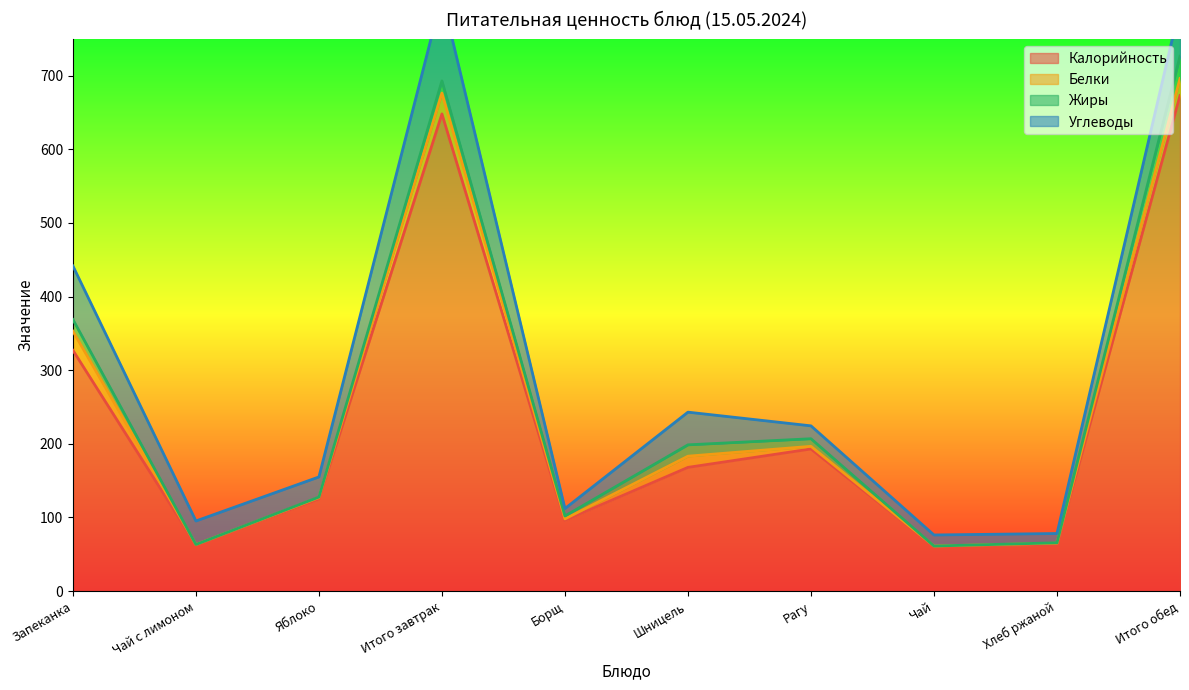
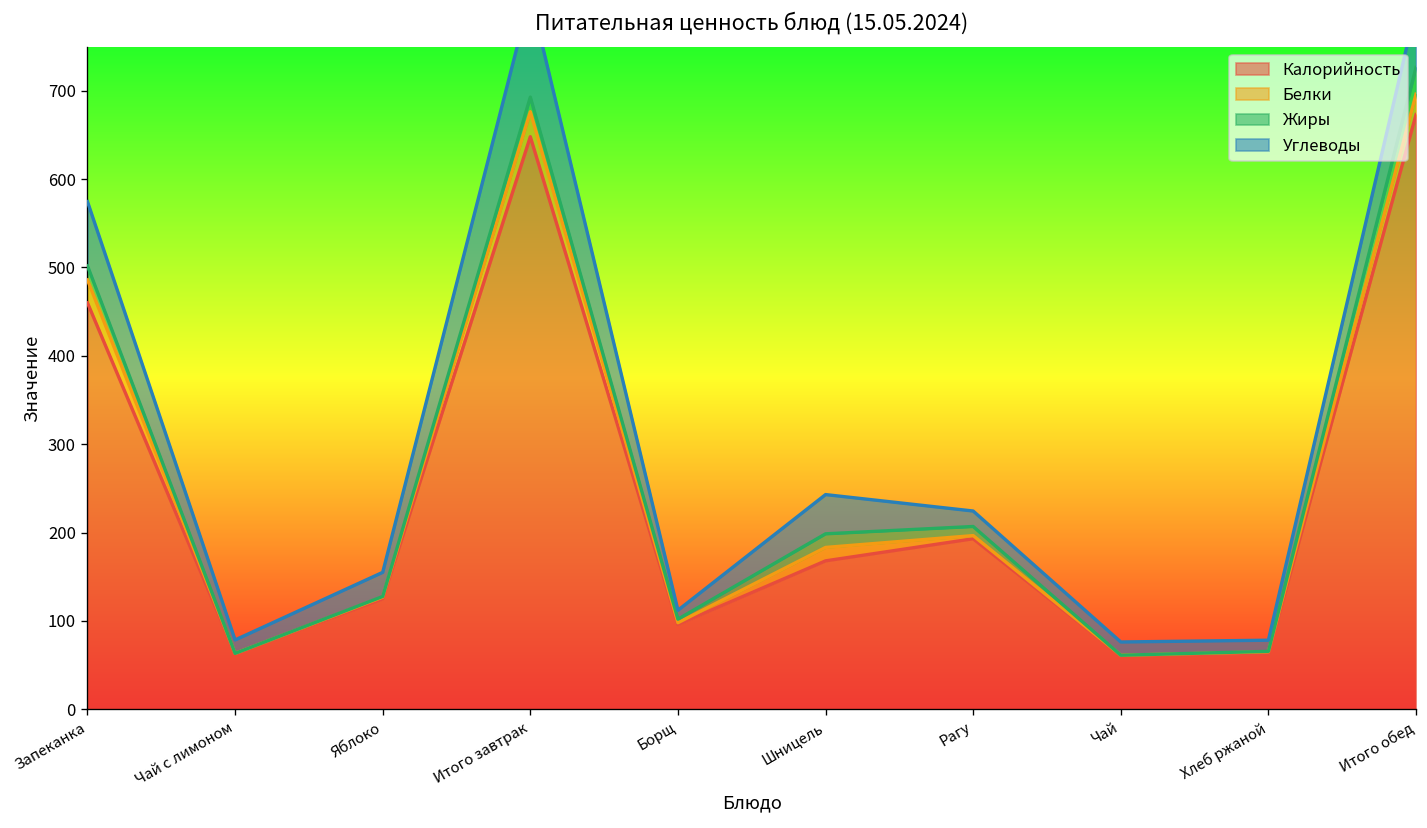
  {
    "Калорийность": {
-     "Запеканка": 330,
+     "Запеканка": 460,
      "Итого завтрак": 650,
      "Шницель": 170,
      "Рагу": 190,
      "Итого обед": 670
    },
    "Белки": {
      "Запеканка": 30,
      "Итого завтрак": 30,
      "Шницель": 20,
      "Рагу": 0,
      "Итого обед": 20
    },
    "Жиры": {
      "Запеканка": 20,
      "Итого завтрак": 20,
      "Борщ": 0,
      "Шницель": 20,
      "Рагу": 10,
      "Итого обед": 30
    },
    "Углеводы": {
      "Запеканка": 70,
-     "Чай с лимоном": 30,
+     "Чай с лимоном": 20,
      "Яблоко": 30,
      "Борщ": 10,
      "Шницель": 40,
      "Рагу": 20,
      "Чай": 20,
      "Хлеб ржаной": 10
    }
  }
